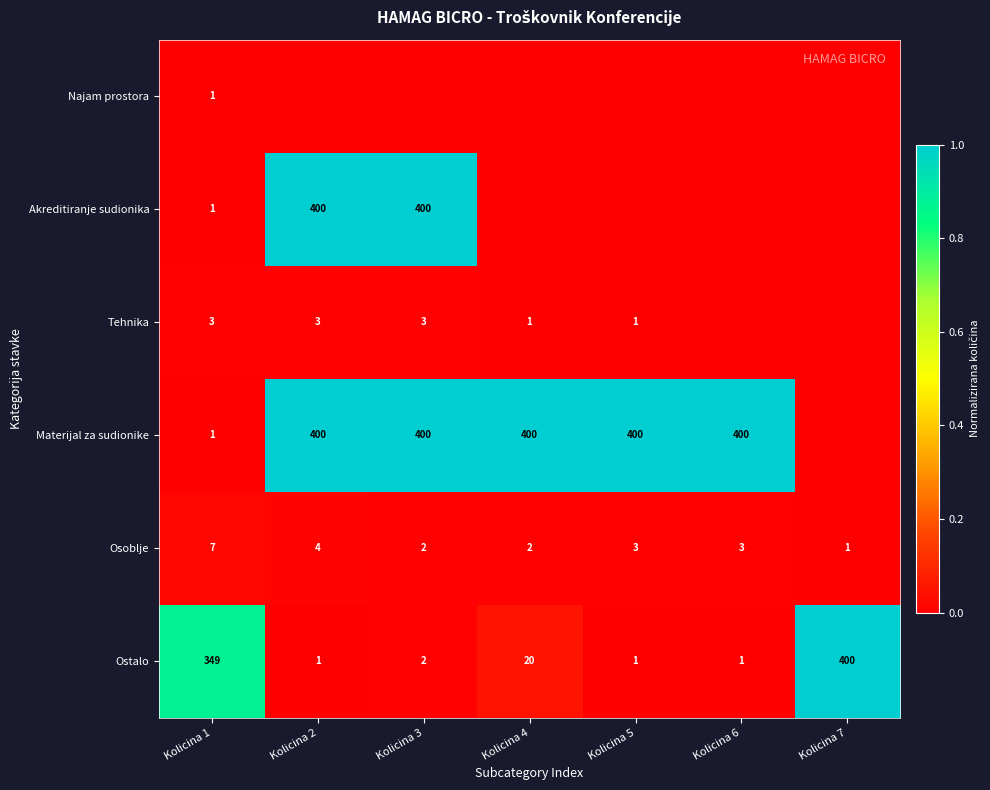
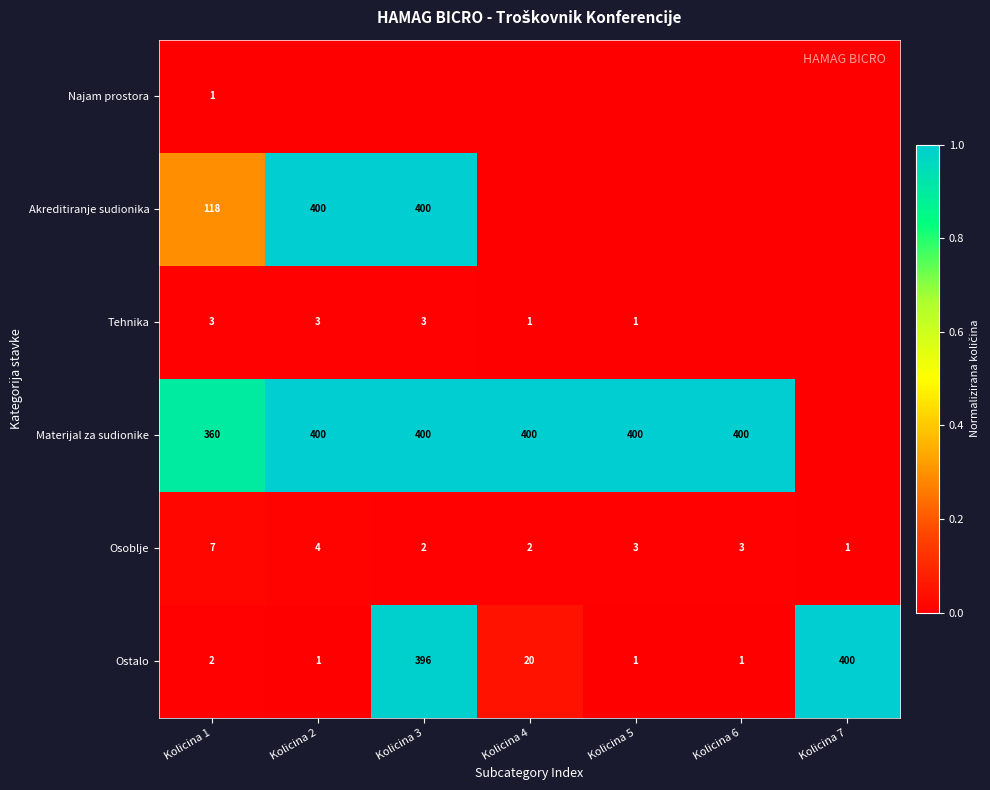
  {
    "Najam prostora": {
      "Kolicina 1": 1
    },
    "Akreditiranje sudionika": {
-     "Kolicina 1": 1,
+     "Kolicina 1": 118,
      "Kolicina 2": 400,
      "Kolicina 3": 400
    },
    "Tehnika": {
      "Kolicina 1": 3,
      "Kolicina 2": 3,
      "Kolicina 3": 3,
      "Kolicina 4": 1,
      "Kolicina 5": 1
    },
    "Materijal za sudionike": {
-     "Kolicina 1": 1,
+     "Kolicina 1": 360,
      "Kolicina 2": 400,
      "Kolicina 3": 400,
      "Kolicina 4": 400,
      "Kolicina 5": 400,
      "Kolicina 6": 400
    },
    "Osoblje": {
      "Kolicina 1": 7,
      "Kolicina 2": 4,
      "Kolicina 3": 2,
      "Kolicina 4": 2,
      "Kolicina 5": 3,
      "Kolicina 6": 3,
      "Kolicina 7": 1
    },
    "Ostalo": {
-     "Kolicina 1": 349,
+     "Kolicina 1": 2,
      "Kolicina 2": 1,
-     "Kolicina 3": 2,
+     "Kolicina 3": 396,
      "Kolicina 4": 20,
      "Kolicina 5": 1,
      "Kolicina 6": 1,
      "Kolicina 7": 400
    }
  }
